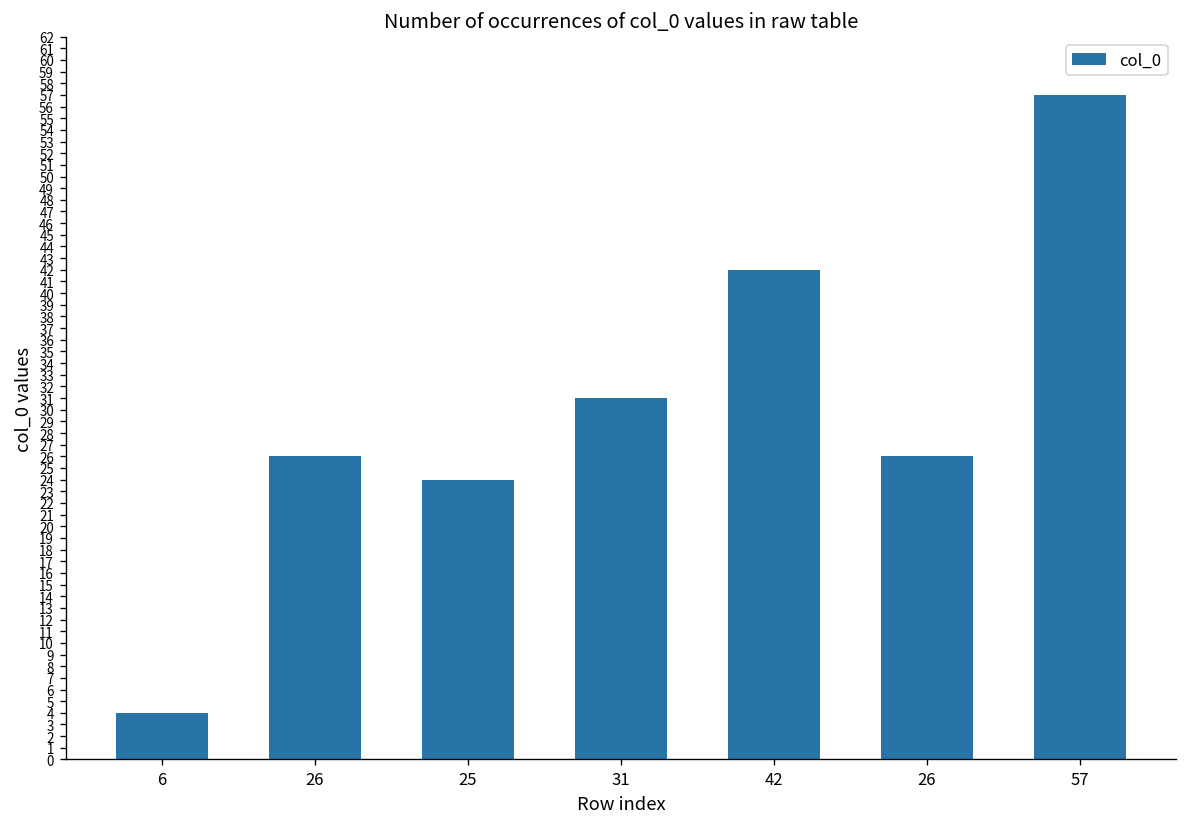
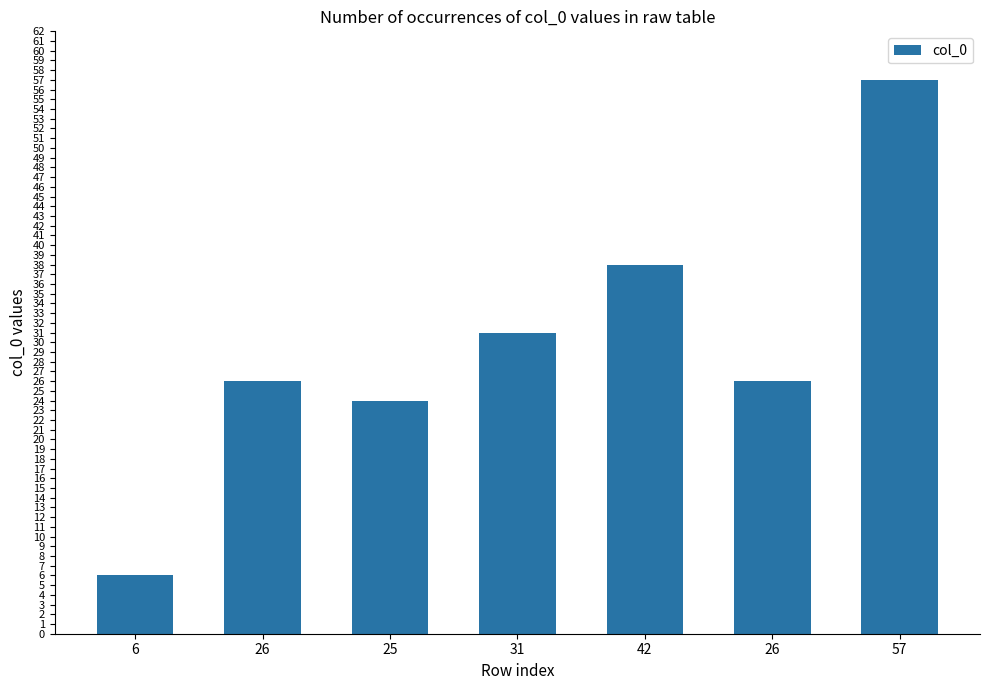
  {
-   "6": 4,
+   "6": 6,
    "25": 24,
    "31": 31,
-   "42": 42,
+   "42": 38,
    "57": 57
  }
